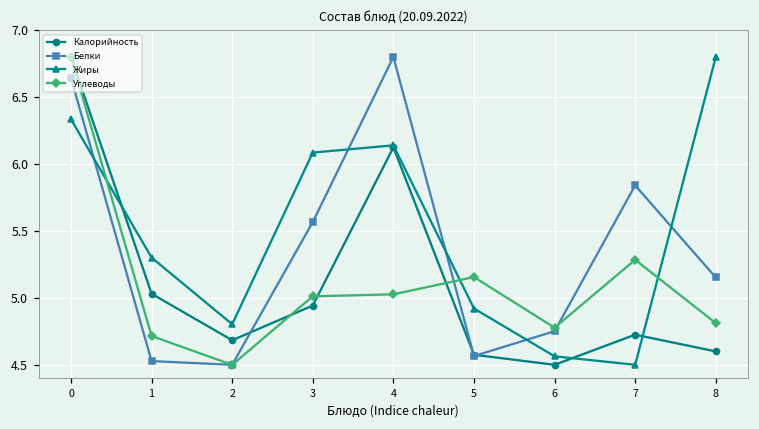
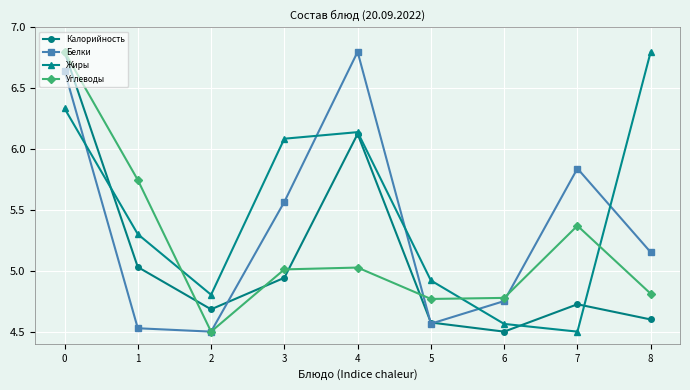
  {
    "Белки": {
      "1": 4.53,
      "3": 5.57,
      "4": 6.80,
      "6": 4.75,
      "7": 5.84,
      "8": 5.15
    },
    "Углеводы": {
-     "1": 4.71,
+     "1": 5.75,
      "3": 5.01,
      "4": 5.03,
-     "5": 5.16,
+     "5": 4.77,
      "6": 4.78,
-     "7": 5.28,
+     "7": 5.37,
      "8": 4.81
    }
  }
